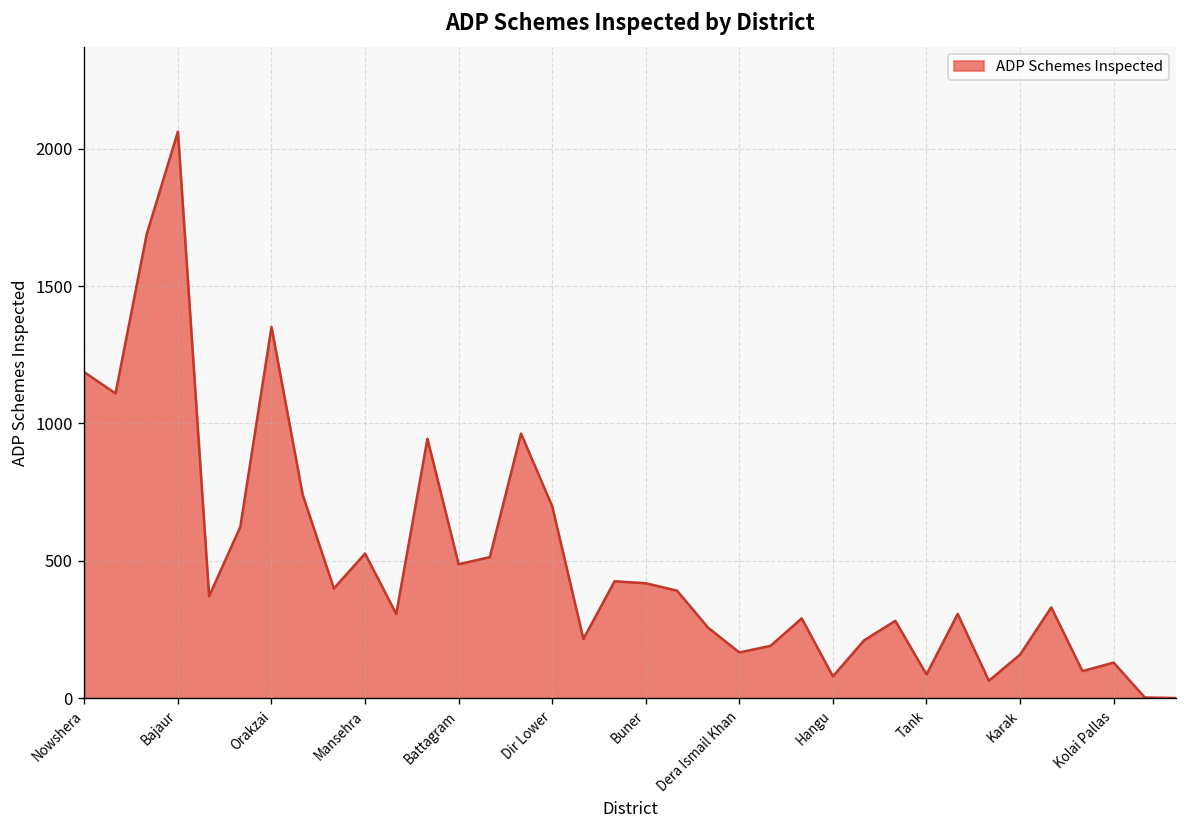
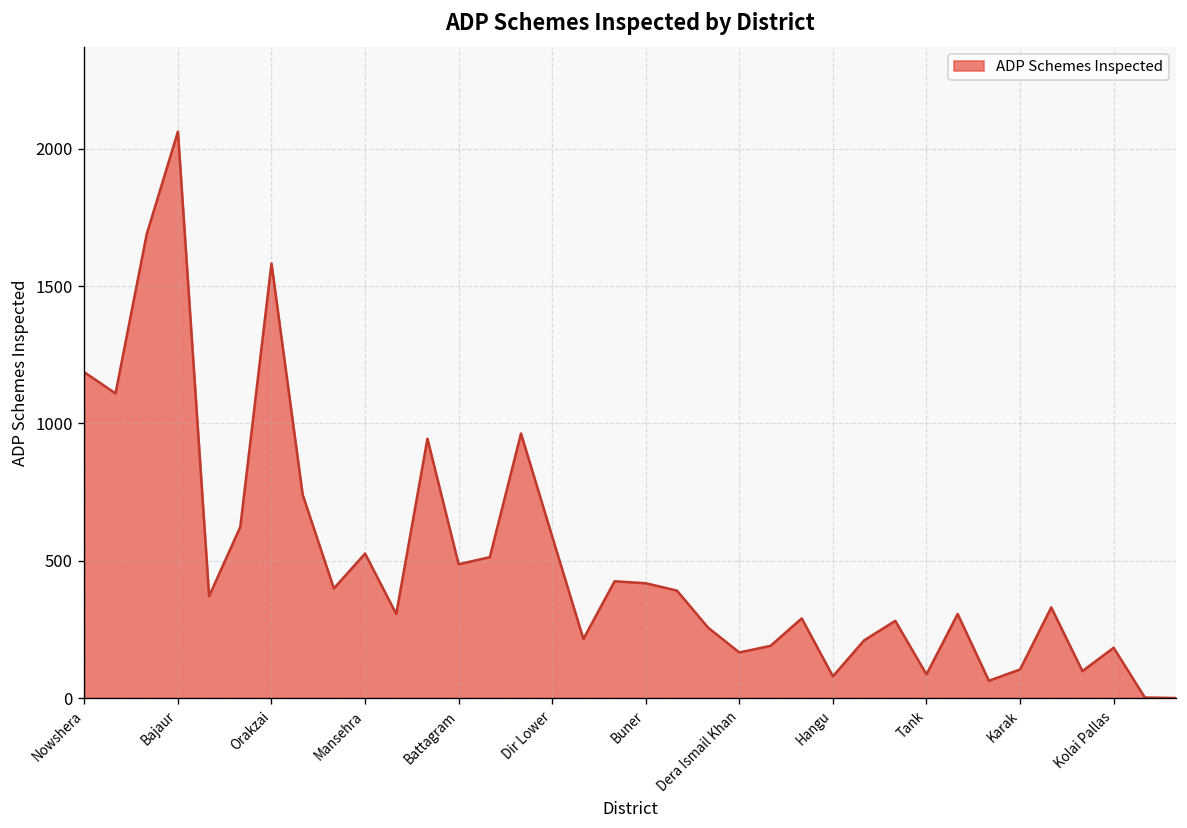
  {
    "Nowshera": 1190,
    "Bajaur": 2060,
-   "Orakzai": 1350,
+   "Orakzai": 1580,
    "Mansehra": 530,
    "Battagram": 490,
-   "Dir Lower": 700,
+   "Dir Lower": 590,
    "Buner": 420,
    "Dera Ismail Khan": 170,
    "Hangu": 80,
    "Tank": 90,
-   "Karak": 160,
-   "Kolai Pallas": 130
+   "Karak": 100,
+   "Kolai Pallas": 180
  }
